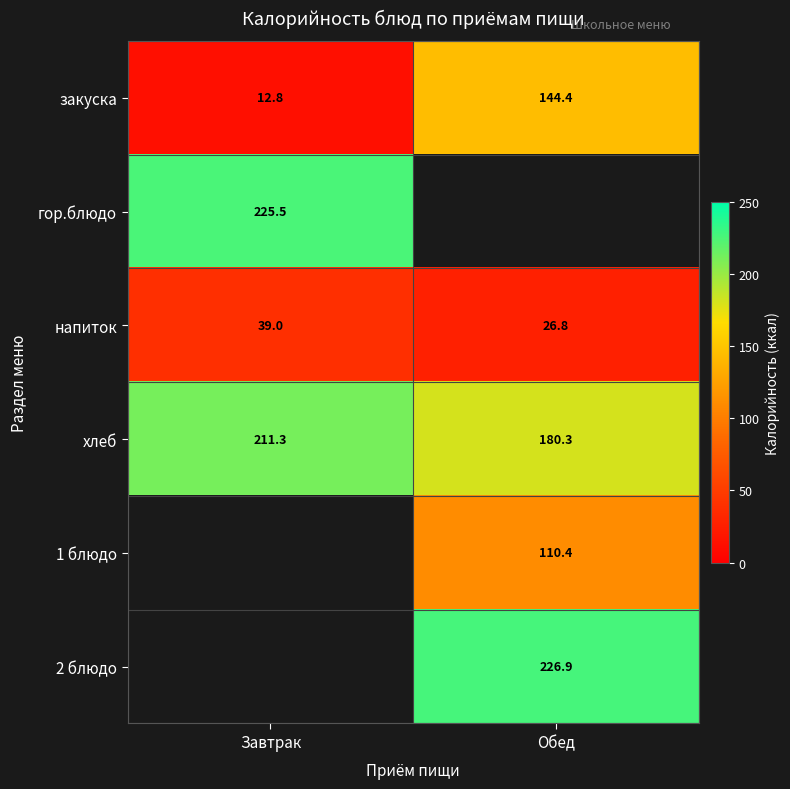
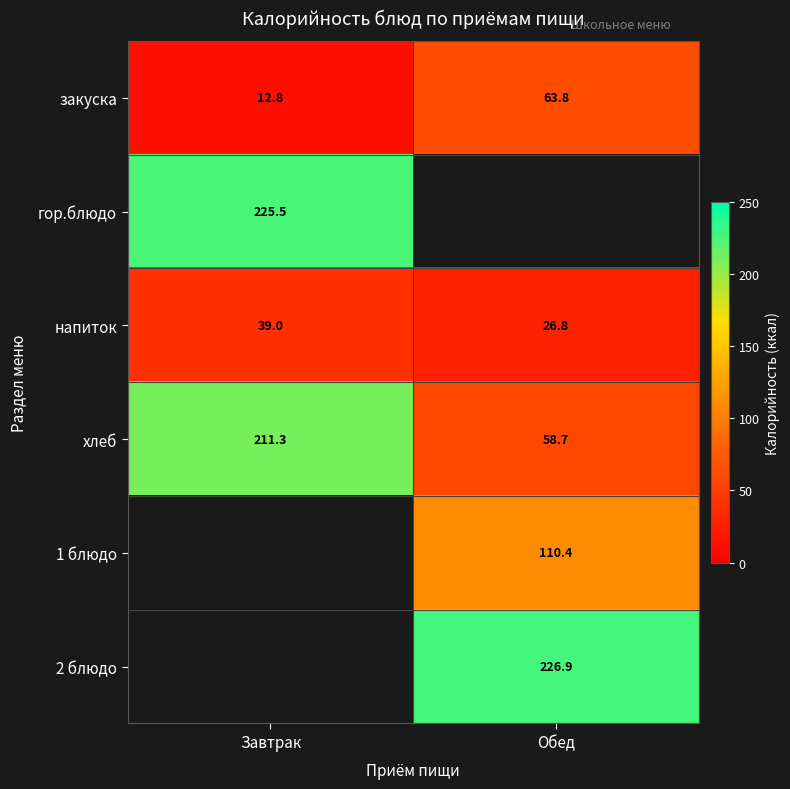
  {
    "закуска": {
      "Завтрак": 12.8,
-     "Обед": 144.4
+     "Обед": 63.8
    },
    "гор.блюдо": {
      "Завтрак": 225.5
    },
    "напиток": {
      "Завтрак": 39.0,
      "Обед": 26.8
    },
    "хлеб": {
      "Завтрак": 211.3,
-     "Обед": 180.3
+     "Обед": 58.7
    },
    "1 блюдо": {
      "Обед": 110.4
    },
    "2 блюдо": {
      "Обед": 226.9
    }
  }
